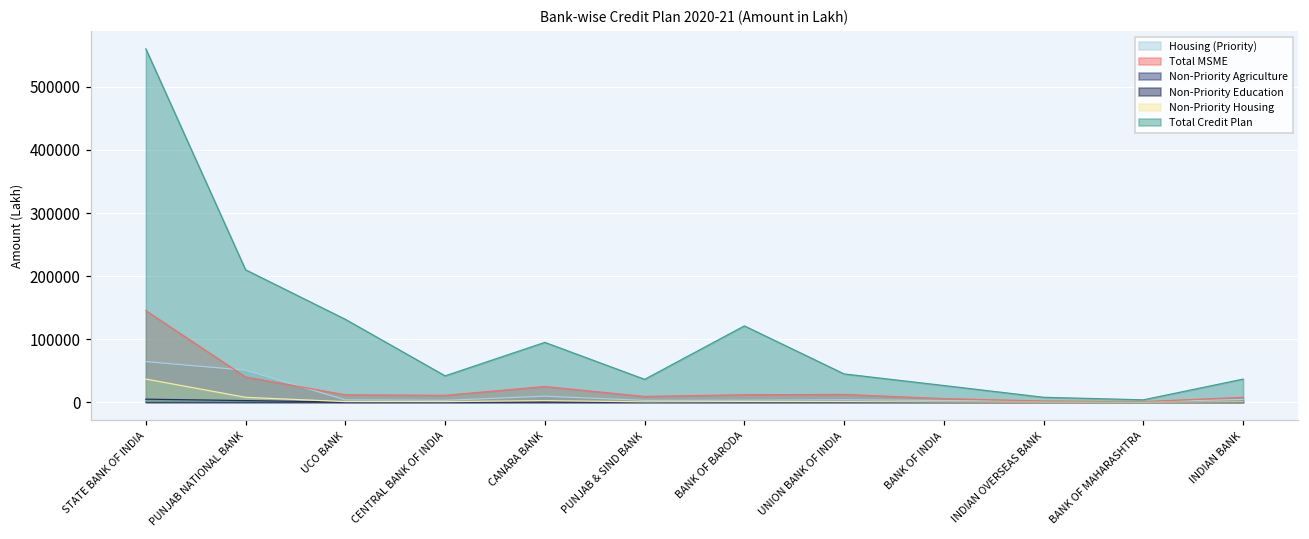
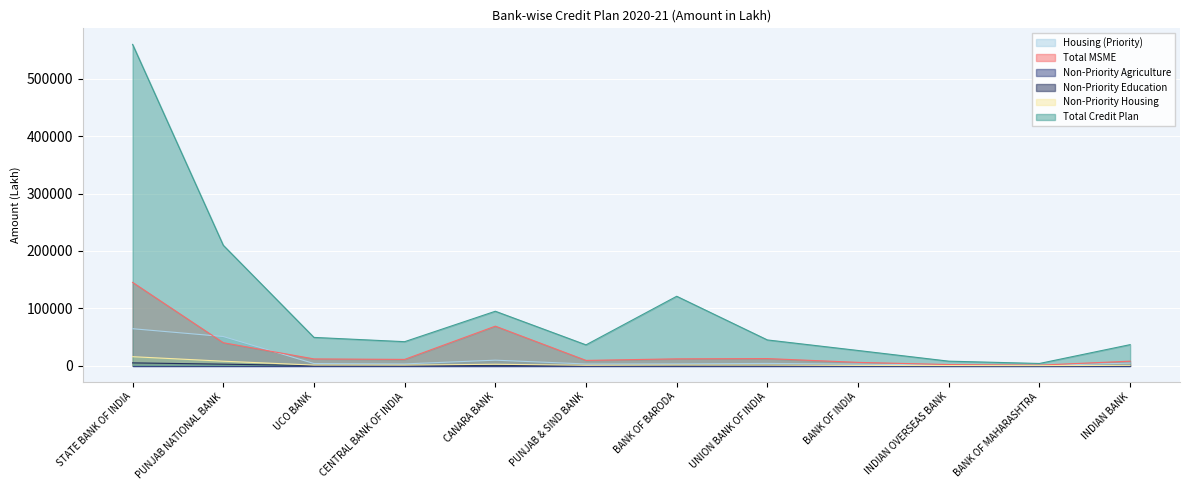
  {
    "Housing (Priority)": {
      "STATE BANK OF INDIA": 60000,
      "PUNJAB NATIONAL BANK": 50000,
      "CANARA BANK": 10000
    },
    "Total MSME": {
      "STATE BANK OF INDIA": 150000,
      "PUNJAB NATIONAL BANK": 40000,
      "UCO BANK": 10000,
      "CENTRAL BANK OF INDIA": 10000,
-     "CANARA BANK": 20000,
+     "CANARA BANK": 70000,
      "PUNJAB & SIND BANK": 10000,
      "BANK OF BARODA": 10000,
      "UNION BANK OF INDIA": 10000
    },
    "Non-Priority Housing": {
-     "STATE BANK OF INDIA": 40000,
+     "STATE BANK OF INDIA": 20000,
      "PUNJAB NATIONAL BANK": 10000
    },
    "Total Credit Plan": {
      "STATE BANK OF INDIA": 560000,
      "PUNJAB NATIONAL BANK": 210000,
-     "UCO BANK": 130000,
+     "UCO BANK": 50000,
      "CENTRAL BANK OF INDIA": 40000,
      "CANARA BANK": 90000,
      "PUNJAB & SIND BANK": 40000,
      "BANK OF BARODA": 120000,
      "UNION BANK OF INDIA": 40000,
      "BANK OF INDIA": 30000,
      "INDIAN OVERSEAS BANK": 10000,
      "INDIAN BANK": 40000
    }
  }
